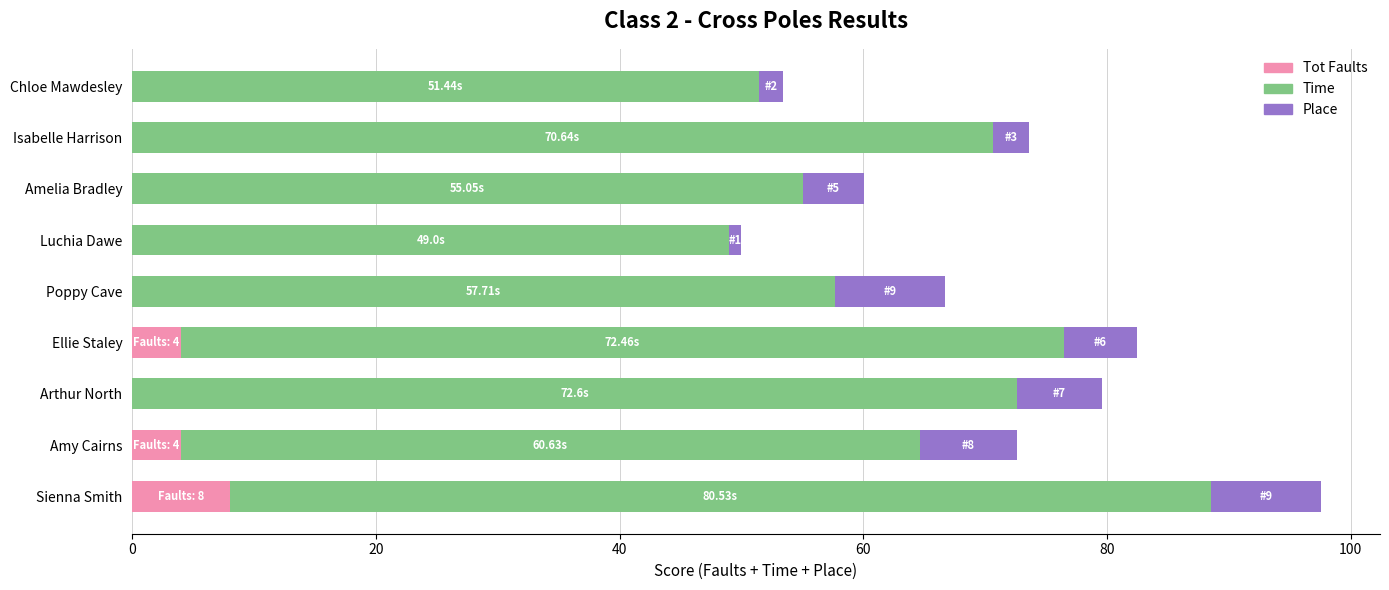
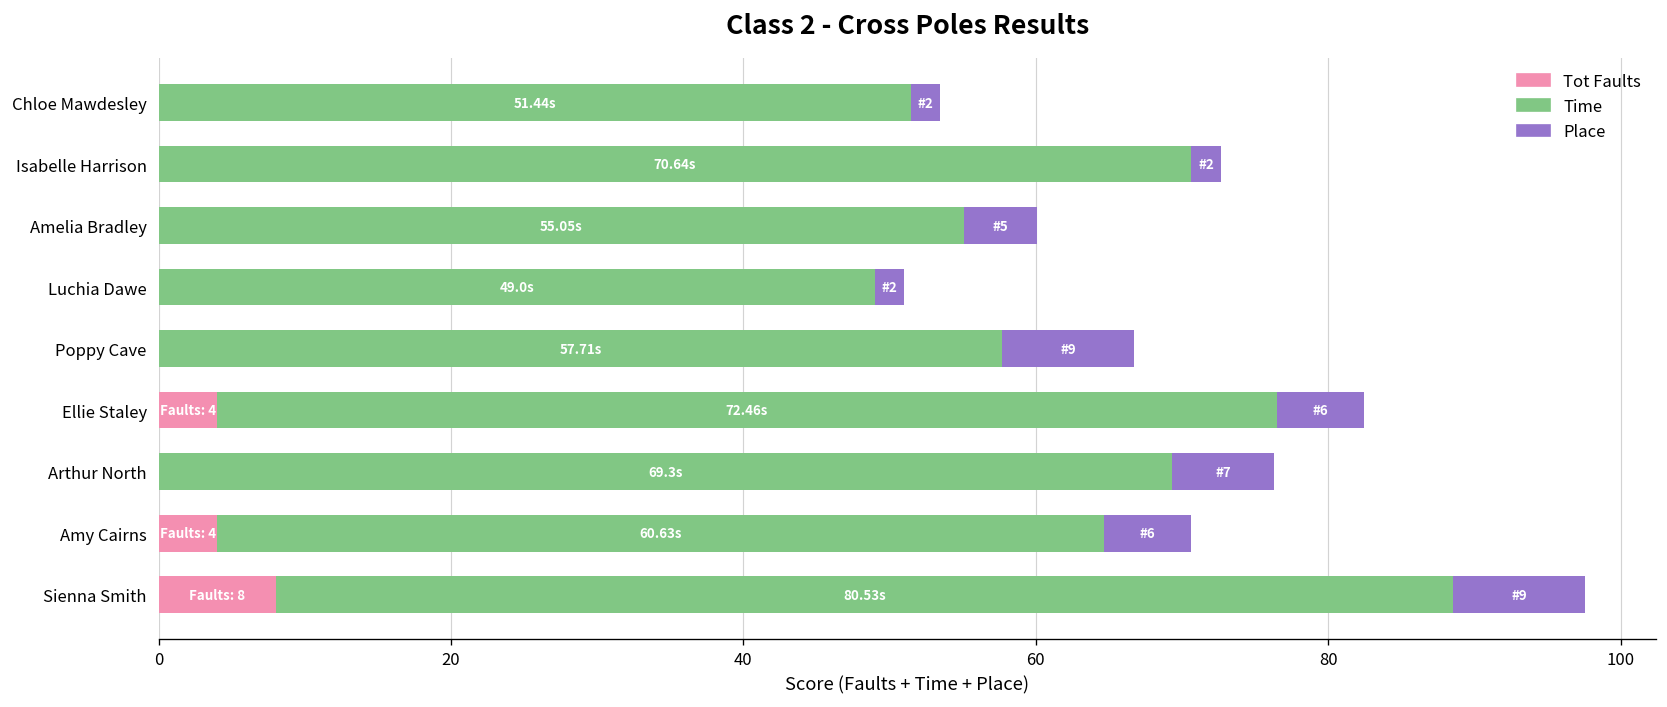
  {
    "Tot Faults": {
      "Ellie Staley": "4",
      "Amy Cairns": "4",
      "Sienna Smith": "8"
    },
    "Time": {
      "Chloe Mawdesley": "51.44s",
      "Isabelle Harrison": "70.64s",
      "Amelia Bradley": "55.05s",
      "Luchia Dawe": "49.0s",
      "Poppy Cave": "57.71s",
      "Ellie Staley": "72.46s",
-     "Arthur North": "72.6s",
+     "Arthur North": "69.3s",
      "Amy Cairns": "60.63s",
      "Sienna Smith": "80.53s"
    },
    "Place": {
      "Chloe Mawdesley": "2",
-     "Isabelle Harrison": "3",
+     "Isabelle Harrison": "2",
      "Amelia Bradley": "5",
-     "Luchia Dawe": "1",
+     "Luchia Dawe": "2",
      "Poppy Cave": "9",
      "Ellie Staley": "6",
      "Arthur North": "7",
-     "Amy Cairns": "8",
+     "Amy Cairns": "6",
      "Sienna Smith": "9"
    }
  }
